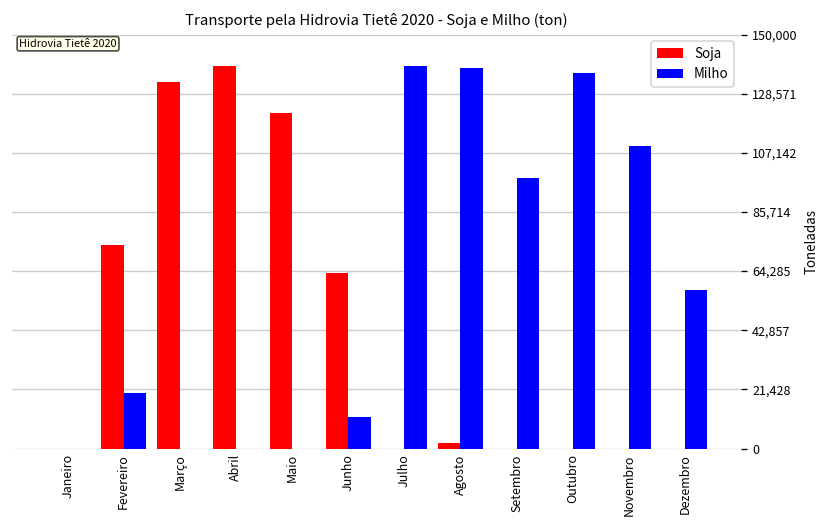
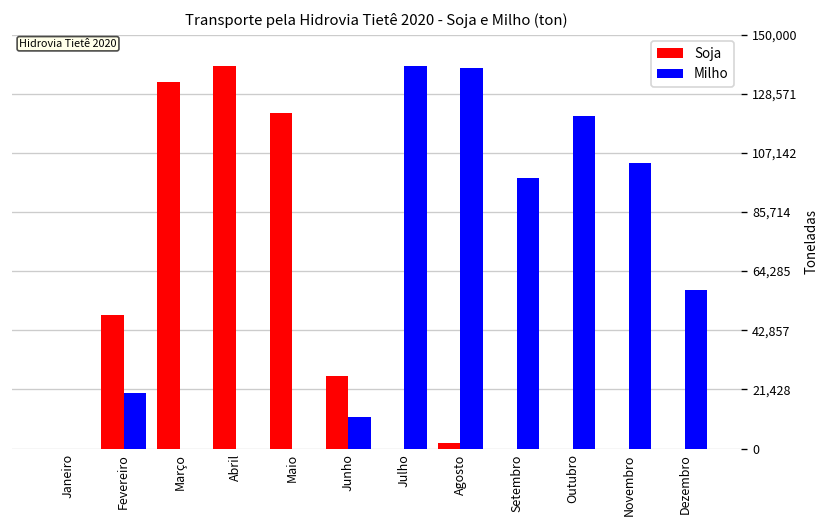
  {
    "Soja": {
      "Janeiro": "0",
-     "Fevereiro": "74,000",
+     "Fevereiro": "48,000",
      "Março": "133,000",
      "Abril": "138,000",
      "Maio": "122,000",
-     "Junho": "64,000",
+     "Junho": "26,000",
      "Julho": "0",
      "Agosto": "2,000",
      "Setembro": "0",
      "Outubro": "0",
      "Novembro": "0",
      "Dezembro": "0"
    },
    "Milho": {
      "Janeiro": "0",
      "Fevereiro": "20,000",
      "Março": "0",
      "Abril": "0",
      "Maio": "0",
      "Junho": "11,000",
      "Julho": "139,000",
      "Agosto": "138,000",
      "Setembro": "98,000",
-     "Outubro": "136,000",
-     "Novembro": "110,000",
+     "Outubro": "121,000",
+     "Novembro": "103,000",
      "Dezembro": "57,000"
    }
  }
